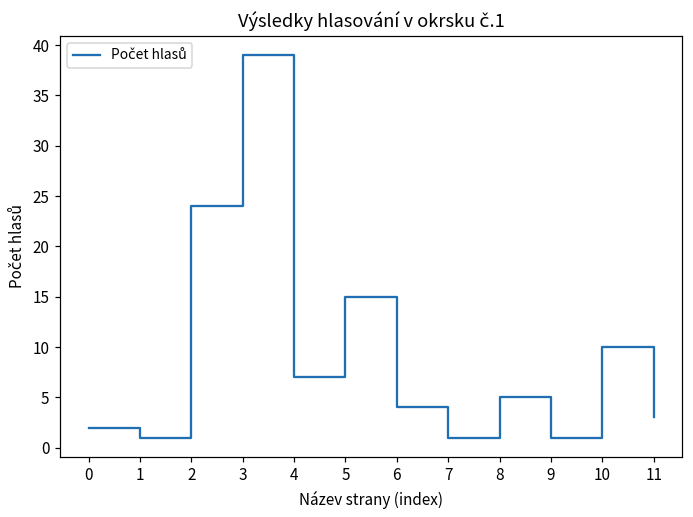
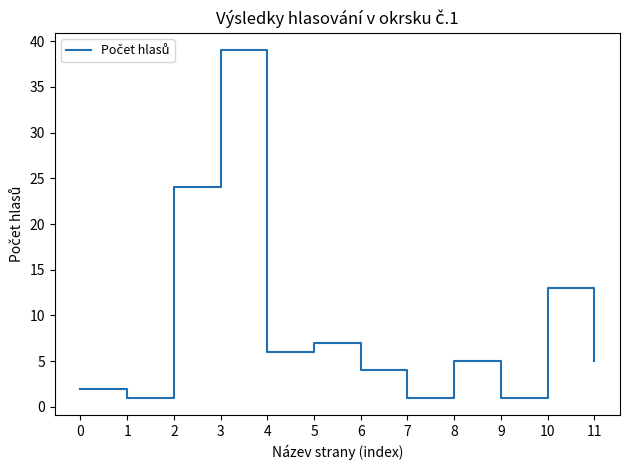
  {
    "0": 2,
    "1": 1,
    "2": 24,
    "3": 39,
-   "4": 7,
-   "5": 15,
+   "4": 6,
+   "5": 7,
    "6": 4,
    "7": 1,
    "8": 5,
    "9": 1,
-   "10": 10,
-   "11": 3
+   "10": 13,
+   "11": 5
  }
